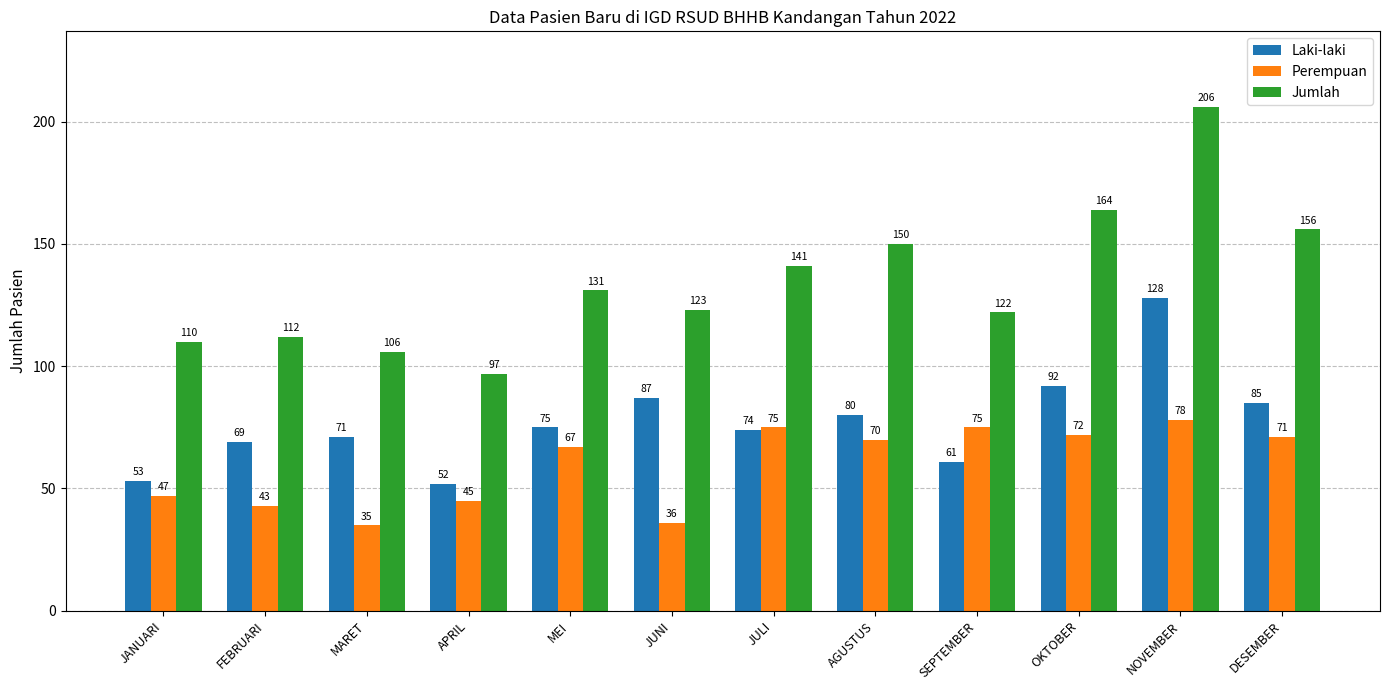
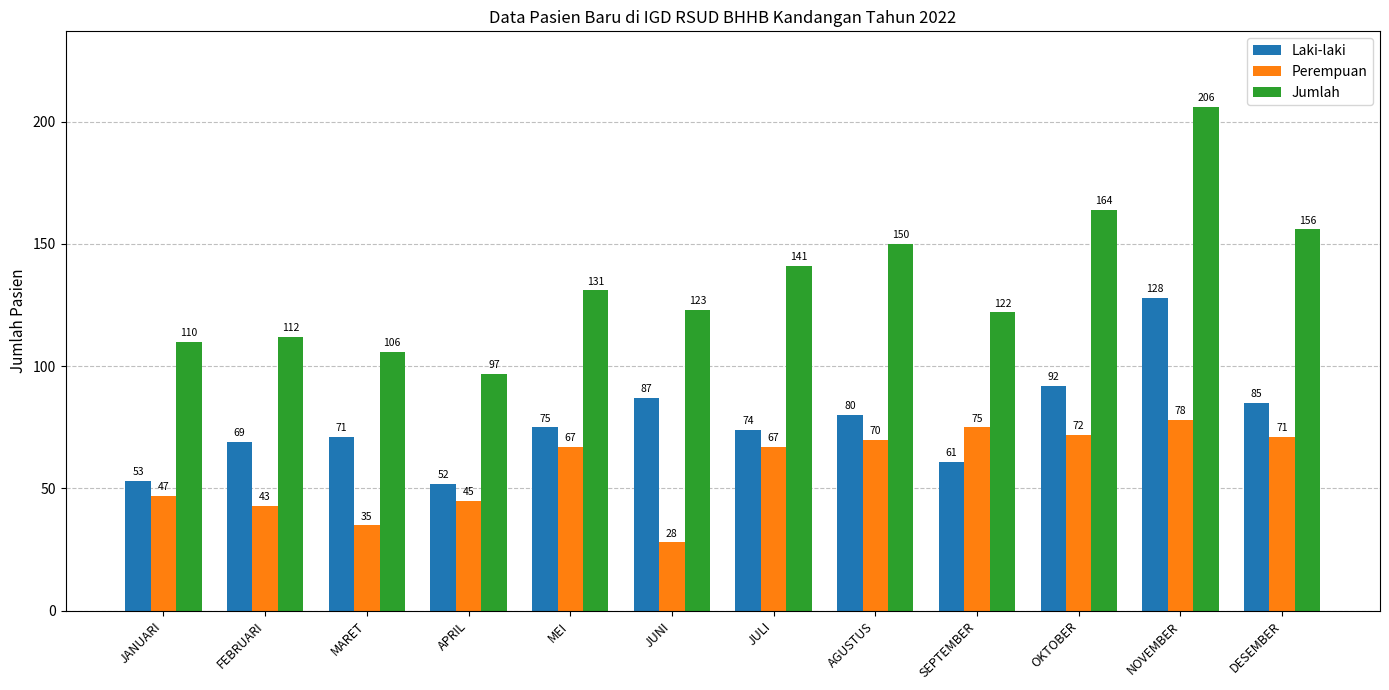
  {
    "Laki-laki": {
      "JANUARI": 53,
      "FEBRUARI": 69,
      "MARET": 71,
      "APRIL": 52,
      "MEI": 75,
      "JUNI": 87,
      "JULI": 74,
      "AGUSTUS": 80,
      "SEPTEMBER": 61,
      "OKTOBER": 92,
      "NOVEMBER": 128,
      "DESEMBER": 85
    },
    "Perempuan": {
      "JANUARI": 47,
      "FEBRUARI": 43,
      "MARET": 35,
      "APRIL": 45,
      "MEI": 67,
-     "JUNI": 36,
-     "JULI": 75,
+     "JUNI": 28,
+     "JULI": 67,
      "AGUSTUS": 70,
      "SEPTEMBER": 75,
      "OKTOBER": 72,
      "NOVEMBER": 78,
      "DESEMBER": 71
    },
    "Jumlah": {
      "JANUARI": 110,
      "FEBRUARI": 112,
      "MARET": 106,
      "APRIL": 97,
      "MEI": 131,
      "JUNI": 123,
      "JULI": 141,
      "AGUSTUS": 150,
      "SEPTEMBER": 122,
      "OKTOBER": 164,
      "NOVEMBER": 206,
      "DESEMBER": 156
    }
  }
